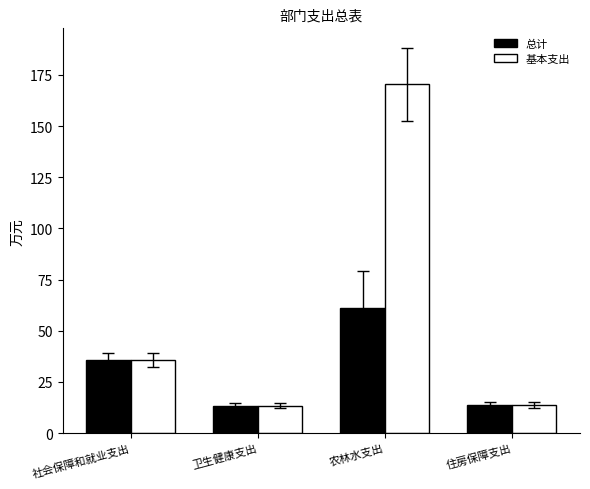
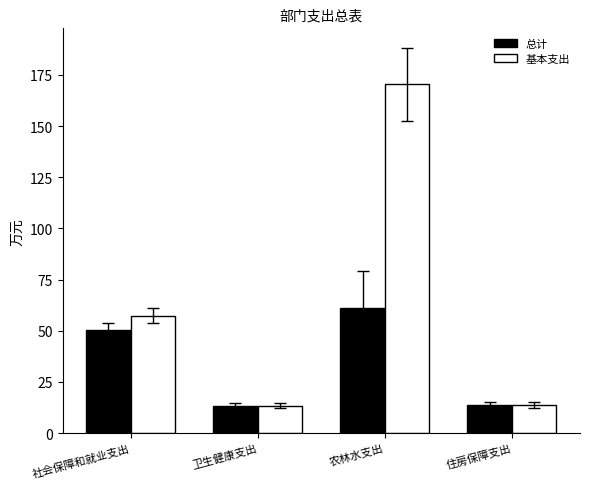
  {
    "总计": {
-     "社会保障和就业支出": 36,
+     "社会保障和就业支出": 51,
      "卫生健康支出": 13,
      "农林水支出": 61,
      "住房保障支出": 14
    },
    "基本支出": {
-     "社会保障和就业支出": 36,
+     "社会保障和就业支出": 57,
      "卫生健康支出": 13,
      "农林水支出": 170,
      "住房保障支出": 14
    }
  }
